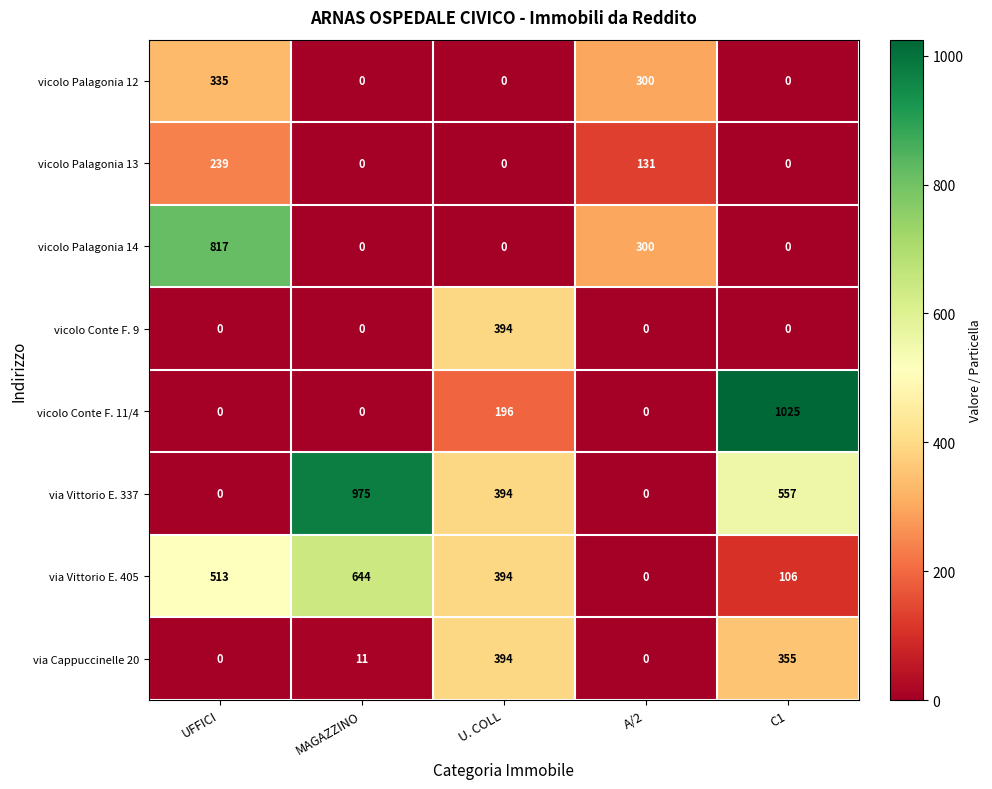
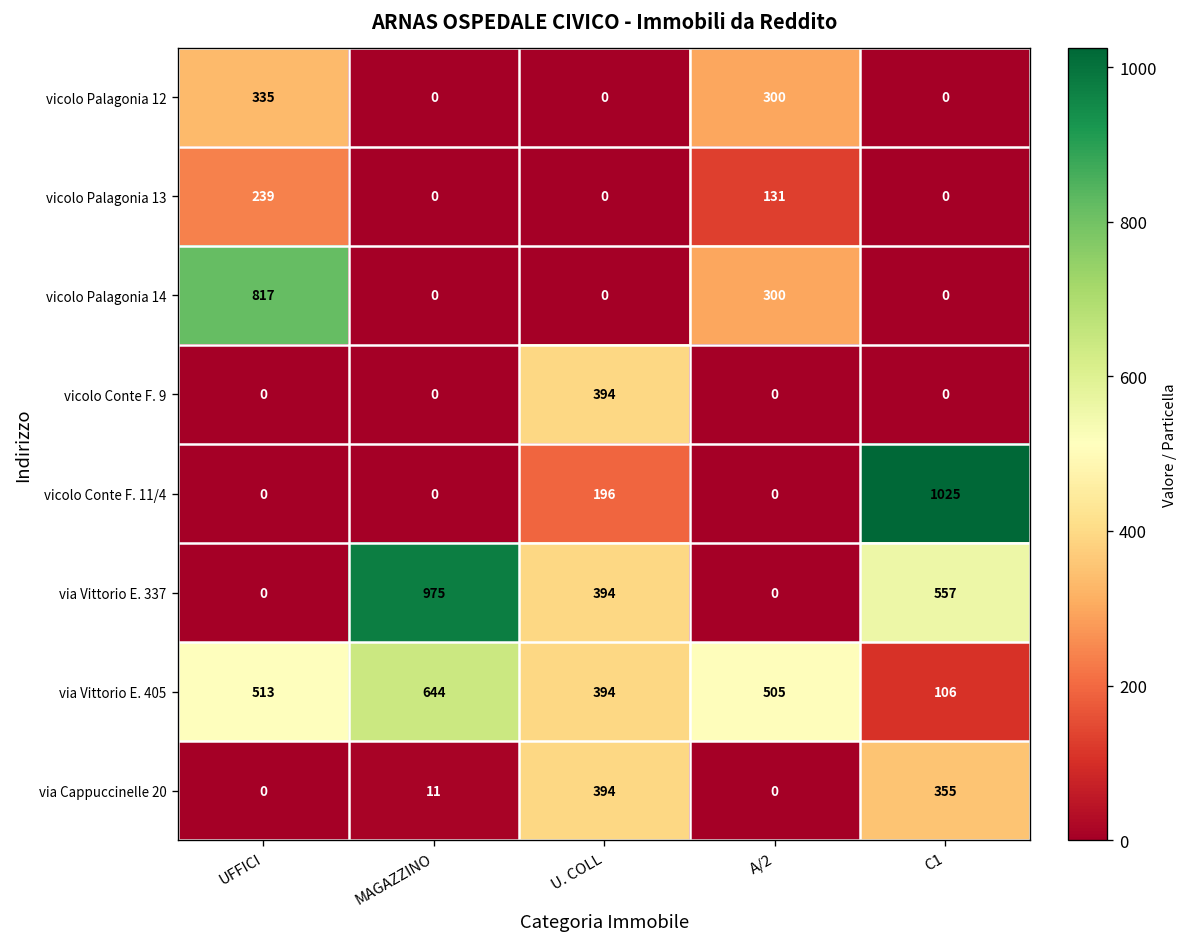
  {
    "vicolo Palagonia 12": {
      "UFFICI": 335,
      "MAGAZZINO": 0,
      "U. COLL": 0,
      "A/2": 300,
      "C1": 0
    },
    "vicolo Palagonia 13": {
      "UFFICI": 239,
      "MAGAZZINO": 0,
      "U. COLL": 0,
      "A/2": 131,
      "C1": 0
    },
    "vicolo Palagonia 14": {
      "UFFICI": 817,
      "MAGAZZINO": 0,
      "U. COLL": 0,
      "A/2": 300,
      "C1": 0
    },
    "vicolo Conte F. 9": {
      "UFFICI": 0,
      "MAGAZZINO": 0,
      "U. COLL": 394,
      "A/2": 0,
      "C1": 0
    },
    "vicolo Conte F. 11/4": {
      "UFFICI": 0,
      "MAGAZZINO": 0,
      "U. COLL": 196,
      "A/2": 0,
      "C1": 1025
    },
    "via Vittorio E. 337": {
      "UFFICI": 0,
      "MAGAZZINO": 975,
      "U. COLL": 394,
      "A/2": 0,
      "C1": 557
    },
    "via Vittorio E. 405": {
      "UFFICI": 513,
      "MAGAZZINO": 644,
      "U. COLL": 394,
-     "A/2": 0,
+     "A/2": 505,
      "C1": 106
    },
    "via Cappuccinelle 20": {
      "UFFICI": 0,
      "MAGAZZINO": 11,
      "U. COLL": 394,
      "A/2": 0,
      "C1": 355
    }
  }
